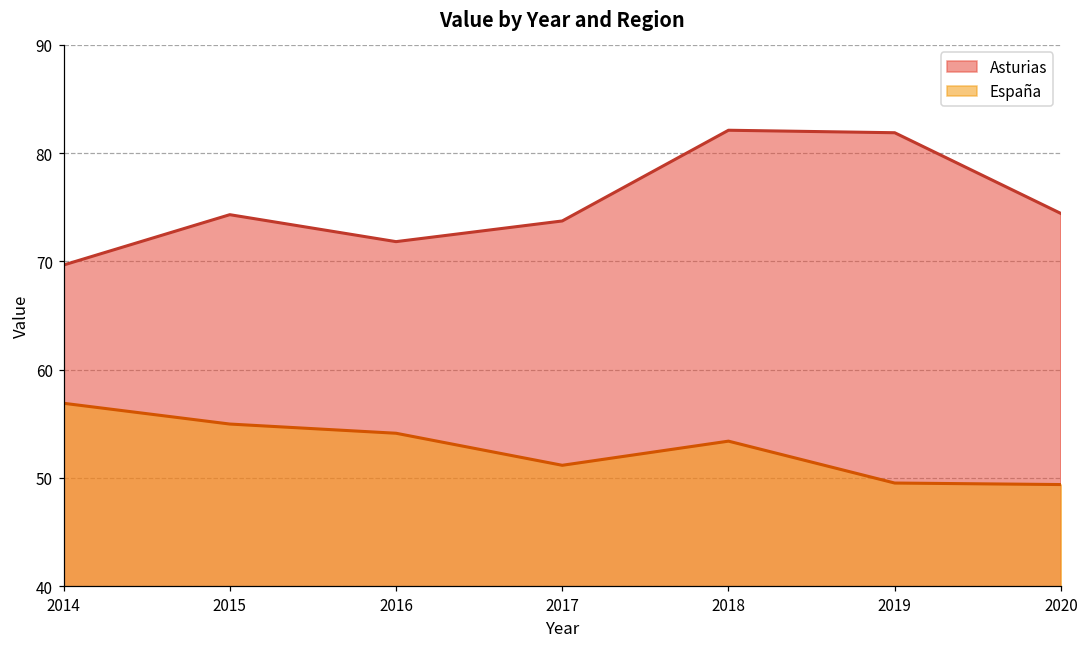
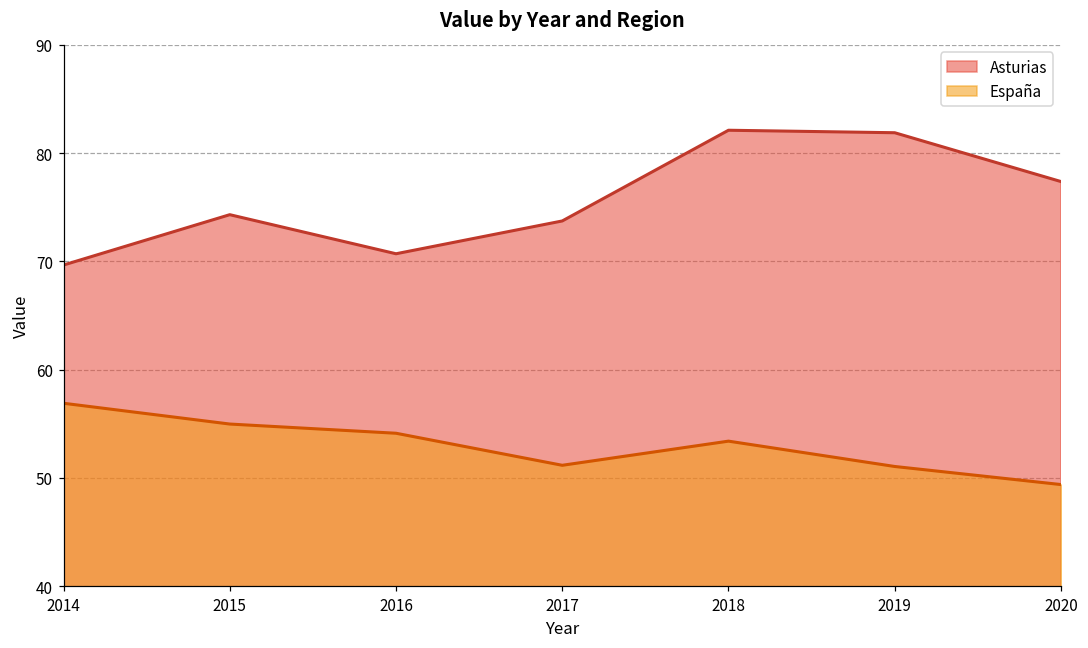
  {
    "Asturias": {
      "2014": 70,
      "2015": 74,
-     "2016": 72,
+     "2016": 71,
      "2017": 74,
      "2018": 82,
      "2019": 82,
-     "2020": 74
+     "2020": 77
    },
    "España": {
      "2014": 57,
      "2015": 55,
      "2016": 54,
      "2017": 51,
      "2018": 53,
-     "2019": 50,
+     "2019": 51,
      "2020": 49
    }
  }
